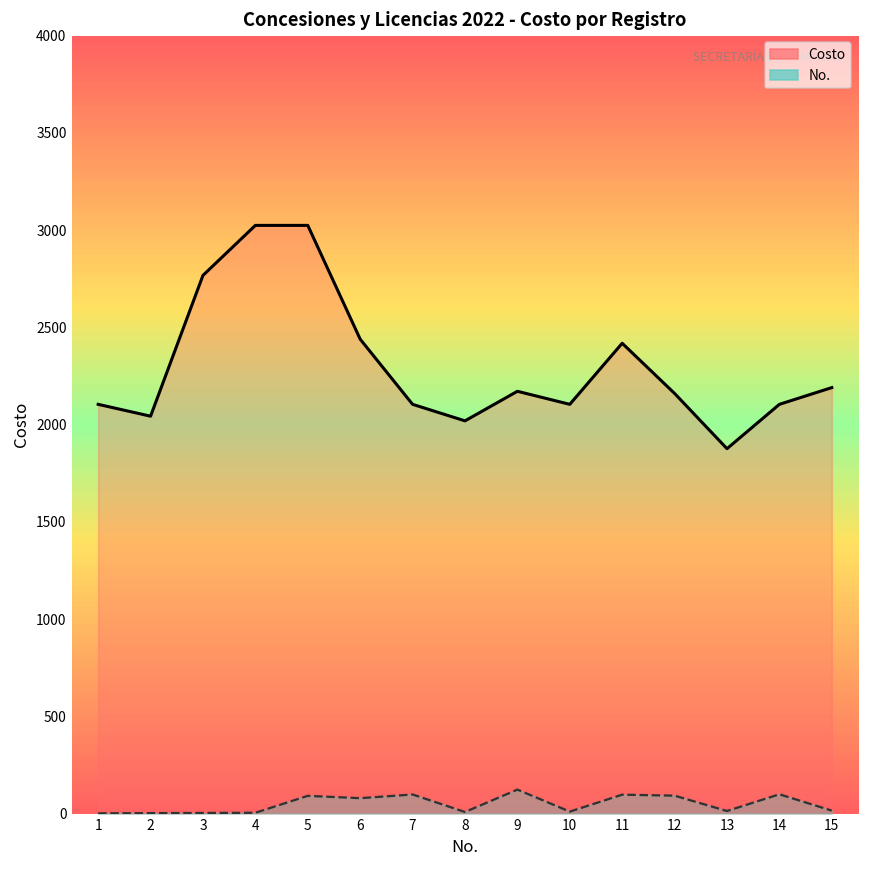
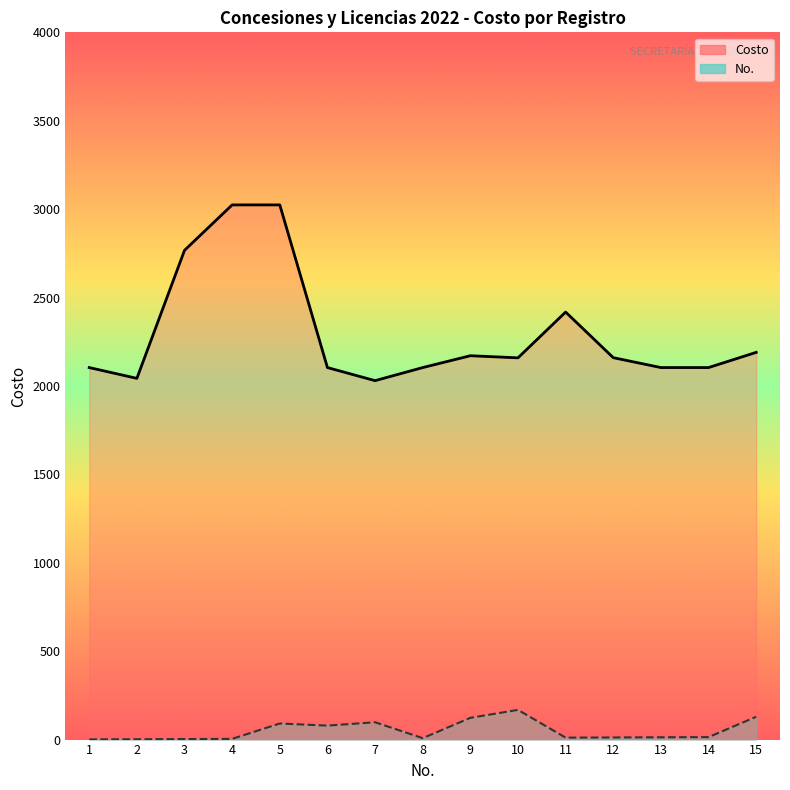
  {
    "Costo": {
      "1": 2100,
      "2": 2040,
      "3": 2770,
      "4": 3020,
      "5": 3020,
-     "6": 2440,
-     "7": 2100,
-     "8": 2020,
+     "6": 2100,
+     "7": 2030,
+     "8": 2100,
      "9": 2170,
-     "10": 2100,
+     "10": 2160,
      "11": 2420,
      "12": 2160,
-     "13": 1880,
+     "13": 2100,
      "14": 2100,
      "15": 2190
    },
    "No.": {
      "1": 0,
      "2": 0,
      "3": 0,
      "4": 0,
      "5": 90,
      "6": 80,
      "7": 100,
      "8": 10,
      "9": 120,
-     "10": 10,
-     "11": 100,
-     "12": 90,
+     "10": 170,
+     "11": 10,
+     "12": 10,
      "13": 10,
-     "14": 100,
-     "15": 20
+     "14": 10,
+     "15": 130
    }
  }
